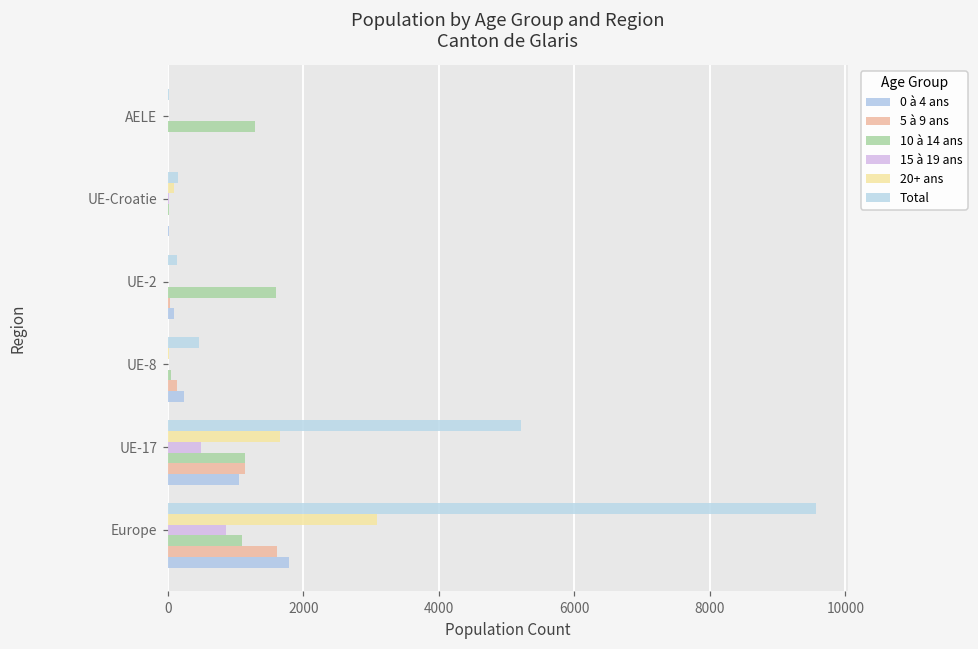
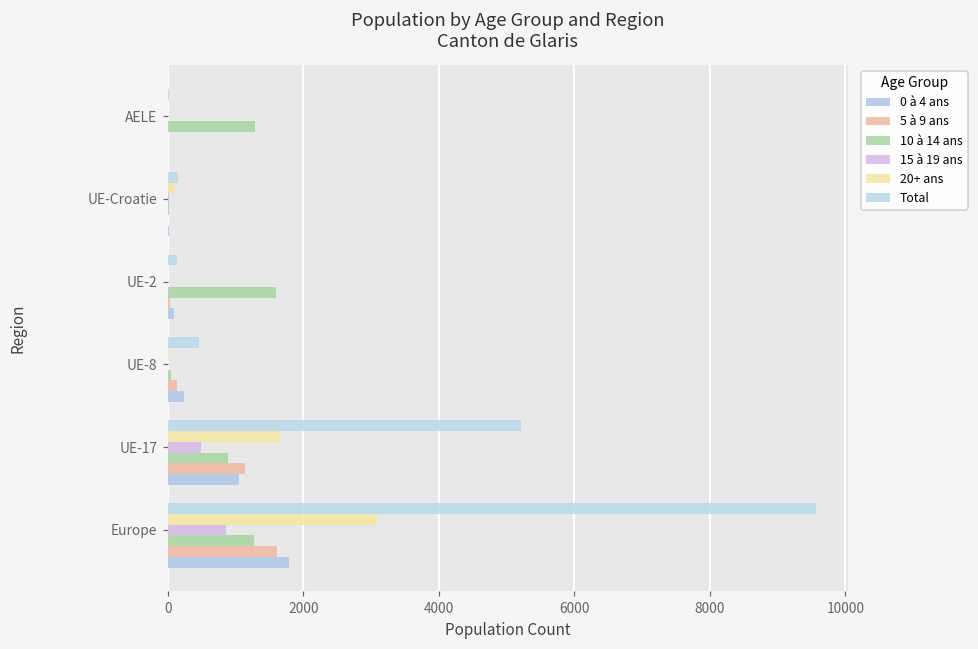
  {
    "10 à 14 ans": {
      "AELE": 1300,
      "UE-2": 1600,
      "UE-8": 100,
-     "UE-17": 1100,
-     "Europe": 1100
+     "UE-17": 900,
+     "Europe": 1300
    }
  }
